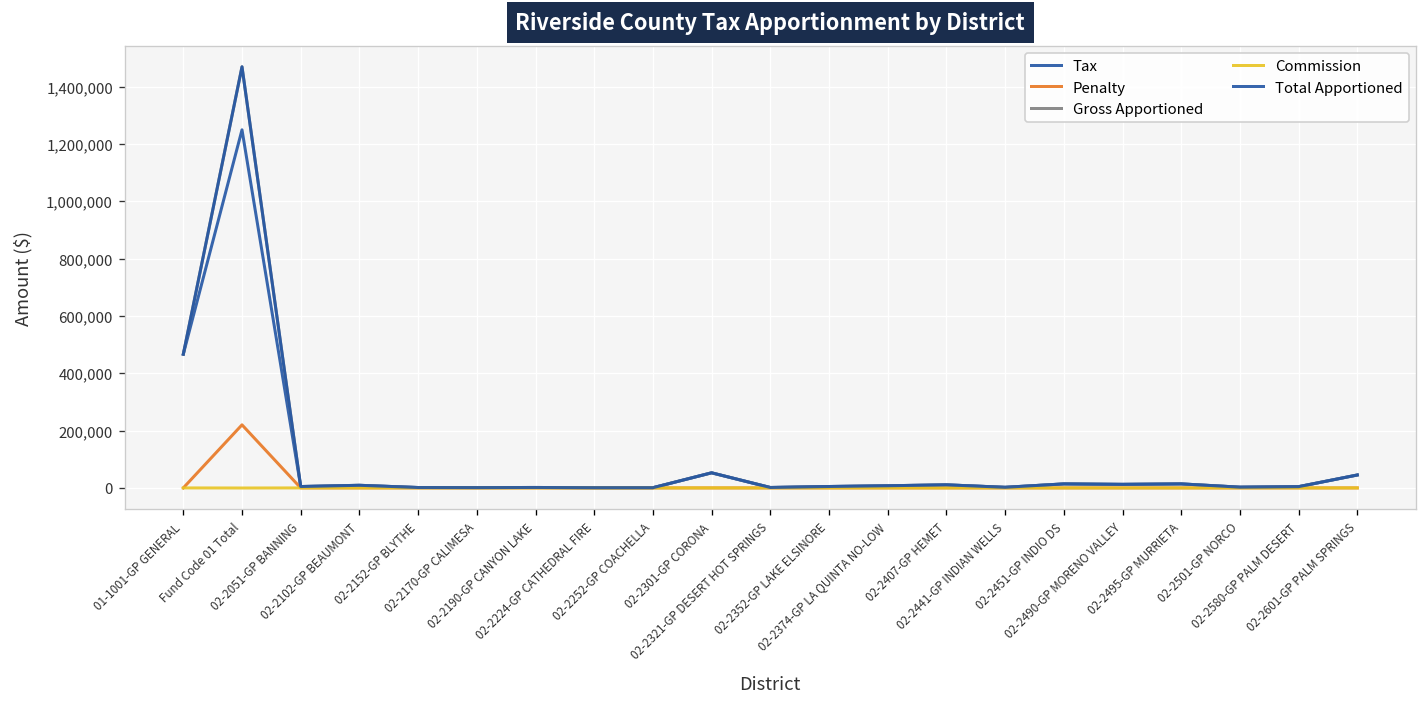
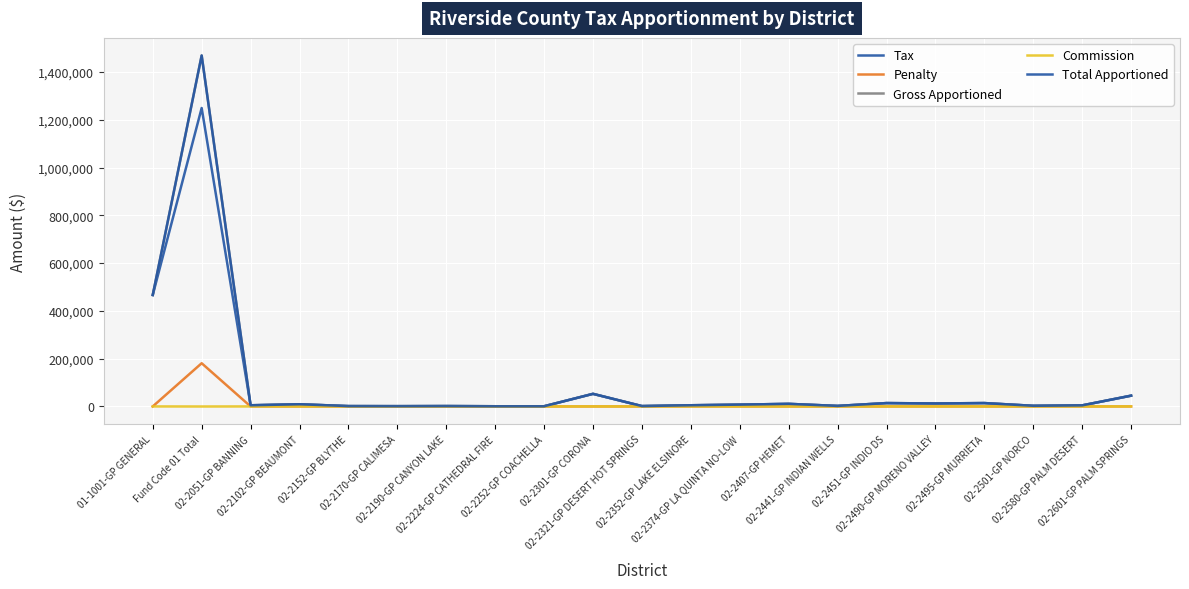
  {
    "Penalty": {
-     "Fund Code 01 Total": "220,000"
+     "Fund Code 01 Total": "180,000"
    },
    "Commission": {
      "Fund Code 01 Total": "0"
    }
  }
